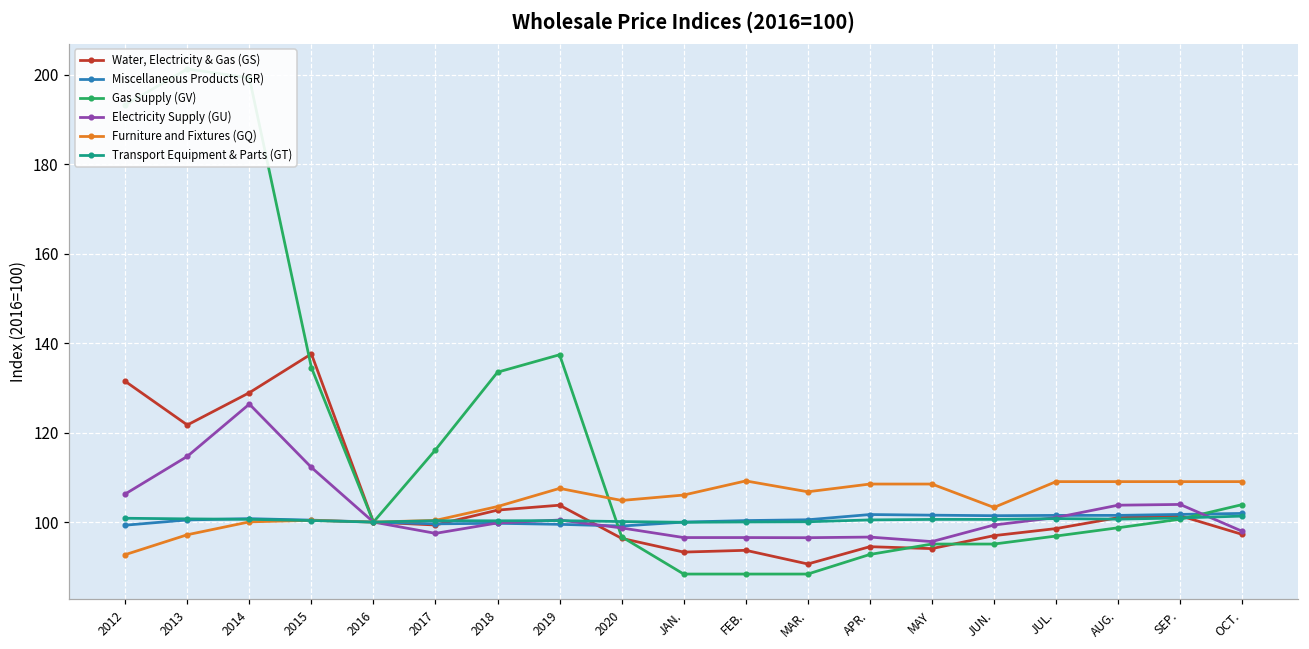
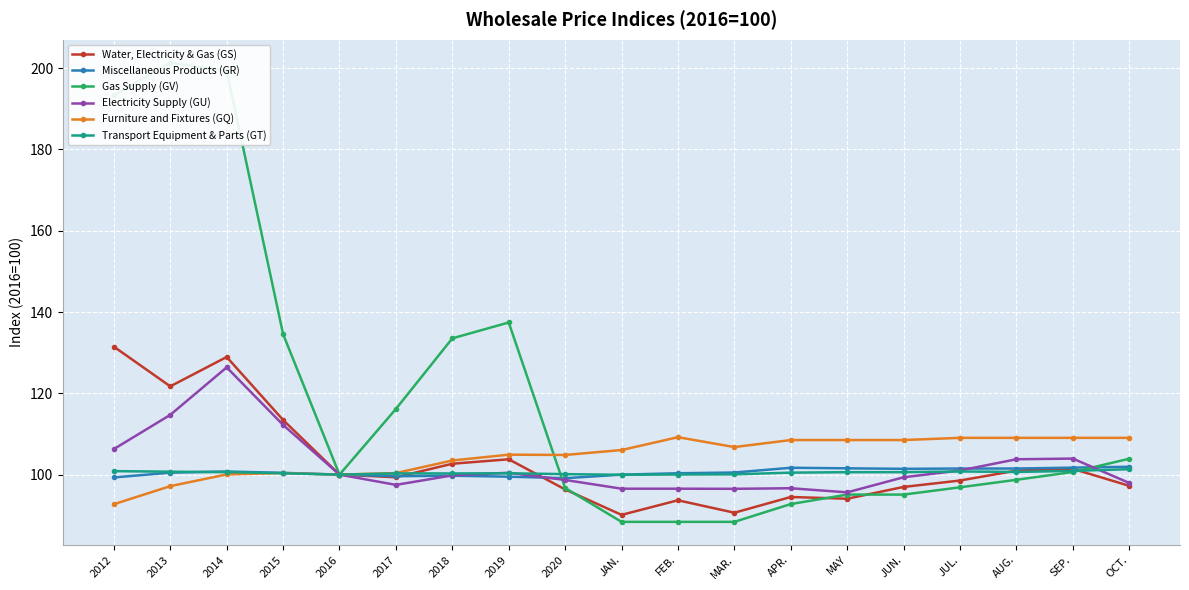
  {
    "Water, Electricity & Gas (GS)": {
      "2012": 131,
      "2013": 122,
      "2014": 129,
-     "2015": 138,
+     "2015": 113,
      "2018": 103,
      "2019": 104,
-     "JAN.": 93,
+     "JAN.": 90,
      "FEB.": 94,
      "MAR.": 91,
      "APR.": 95,
      "MAY": 94,
      "JUN.": 97,
      "JUL.": 99,
      "OCT.": 97
    },
    "Miscellaneous Products (GR)": {
      "2012": 99,
      "2019": 100,
      "APR.": 102,
      "MAY": 102,
      "JUN.": 101
    },
    "Electricity Supply (GU)": {
      "2012": 106,
      "2013": 115,
      "2014": 126,
      "2015": 112,
      "2017": 97,
      "JAN.": 97,
      "FEB.": 97,
      "MAR.": 97,
      "APR.": 97,
      "JUN.": 99,
      "AUG.": 104,
      "SEP.": 104,
      "OCT.": 98
    },
    "Furniture and Fixtures (GQ)": {
      "2012": 93,
      "2013": 97,
      "2018": 103,
-     "2019": 108,
+     "2019": 105,
      "2020": 105,
      "JAN.": 106,
      "FEB.": 109,
      "MAR.": 107,
      "APR.": 109,
      "MAY": 109,
-     "JUN.": 103,
+     "JUN.": 109,
      "JUL.": 109,
      "AUG.": 109,
      "SEP.": 109,
      "OCT.": 109
    }
  }
